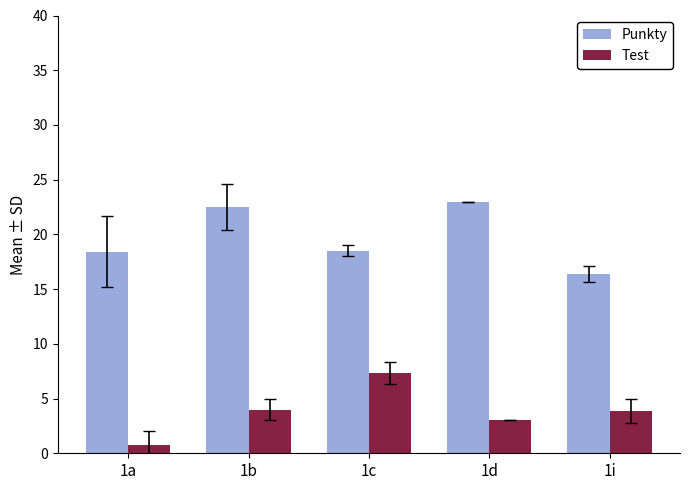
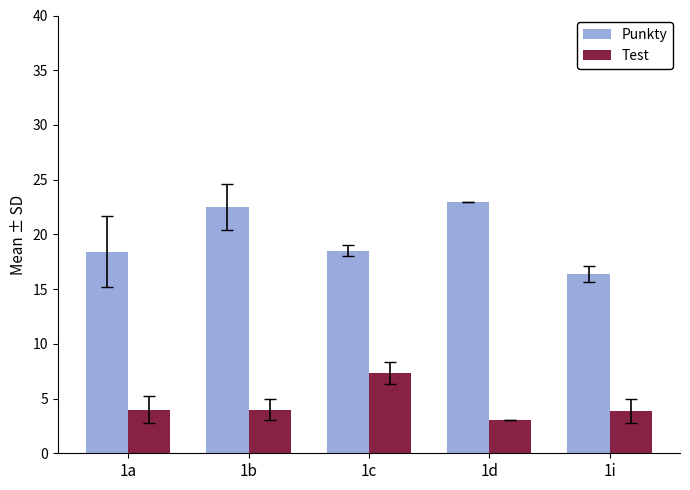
  {
    "Punkty": {
      "1a": 18.4,
      "1b": 22.5,
      "1c": 18.5,
      "1d": 23.0,
      "1i": 16.4
    },
    "Test": {
-     "1a": 0.8,
+     "1a": 4.0,
      "1b": 4.0,
      "1c": 7.3,
      "1d": 3.0,
      "1i": 3.9
    }
  }
